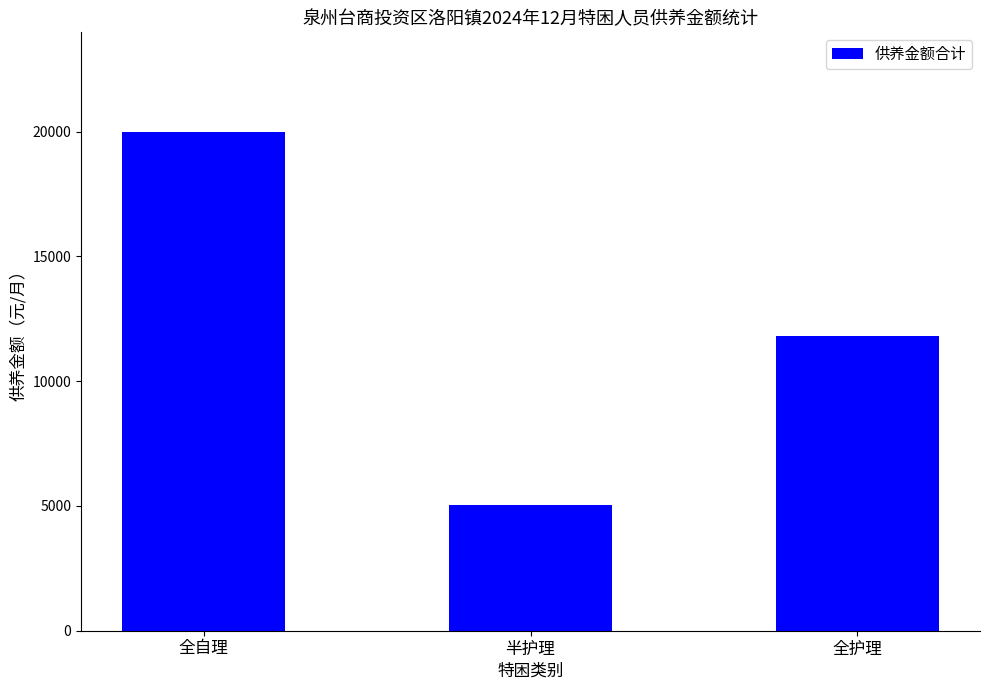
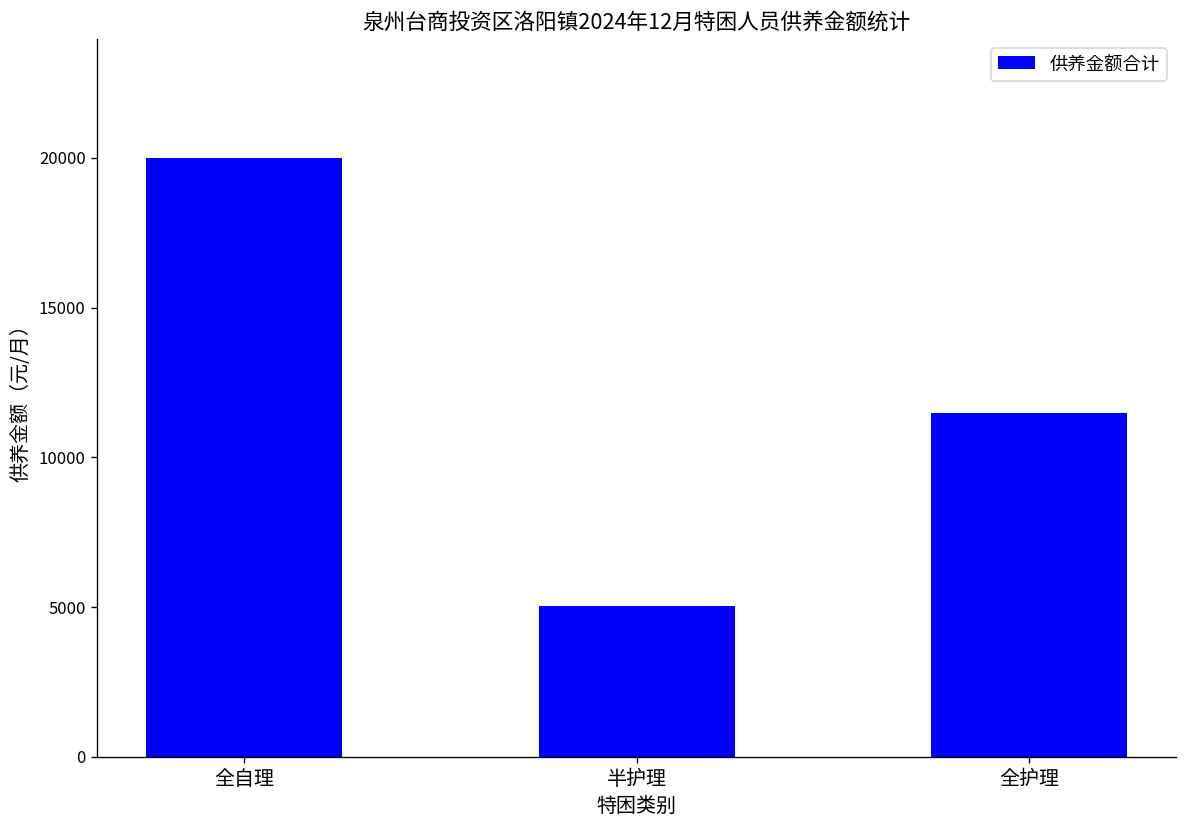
  {
    "全自理": 20000,
    "半护理": 5000,
-   "全护理": 11800
+   "全护理": 11500
  }
